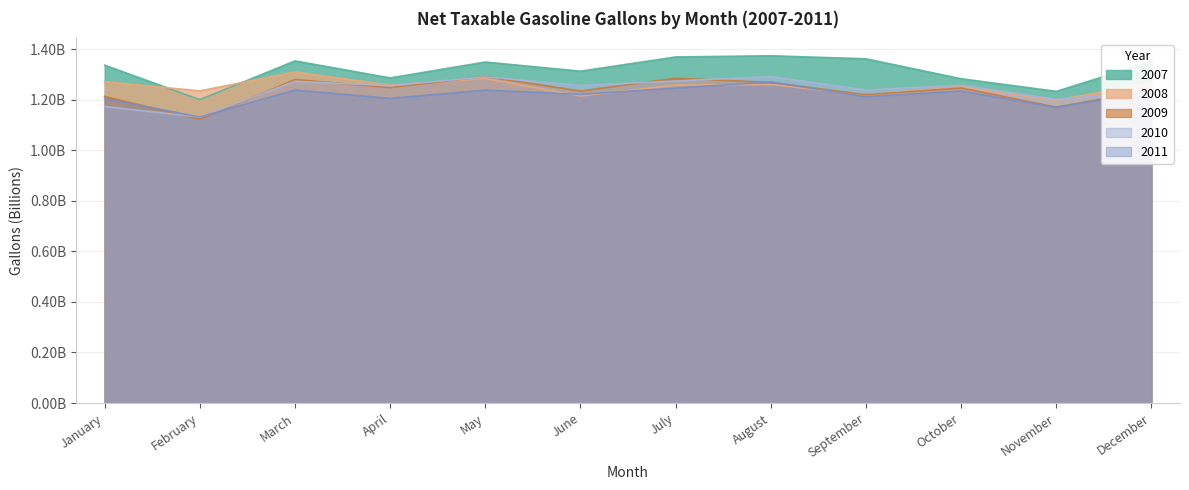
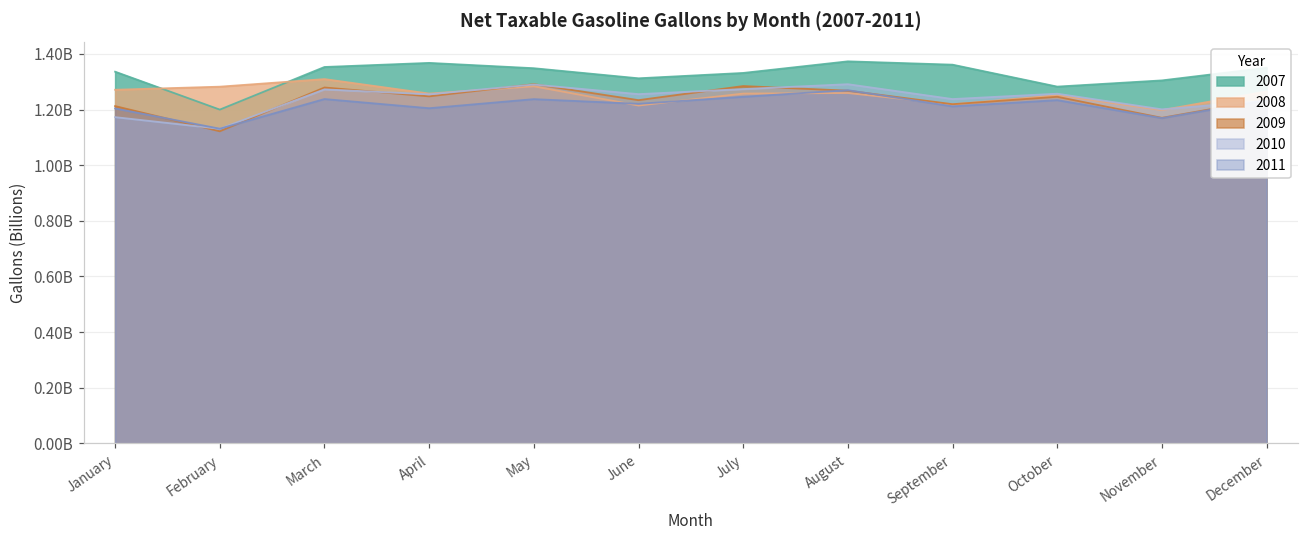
  {
    "2007": {
      "January": 1340000000,
      "February": 1200000000,
      "March": 1350000000,
-     "April": 1290000000,
+     "April": 1370000000,
      "May": 1350000000,
      "June": 1310000000,
-     "July": 1370000000,
+     "July": 1330000000,
      "August": 1370000000,
      "September": 1360000000,
      "October": 1280000000,
-     "November": 1230000000
+     "November": 1300000000
    },
    "2008": {
      "January": 1270000000,
-     "February": 1230000000,
+     "February": 1280000000,
      "March": 1310000000,
      "July": 1260000000
    },
    "2009": {
      "June": 1230000000,
      "July": 1280000000
    }
  }
